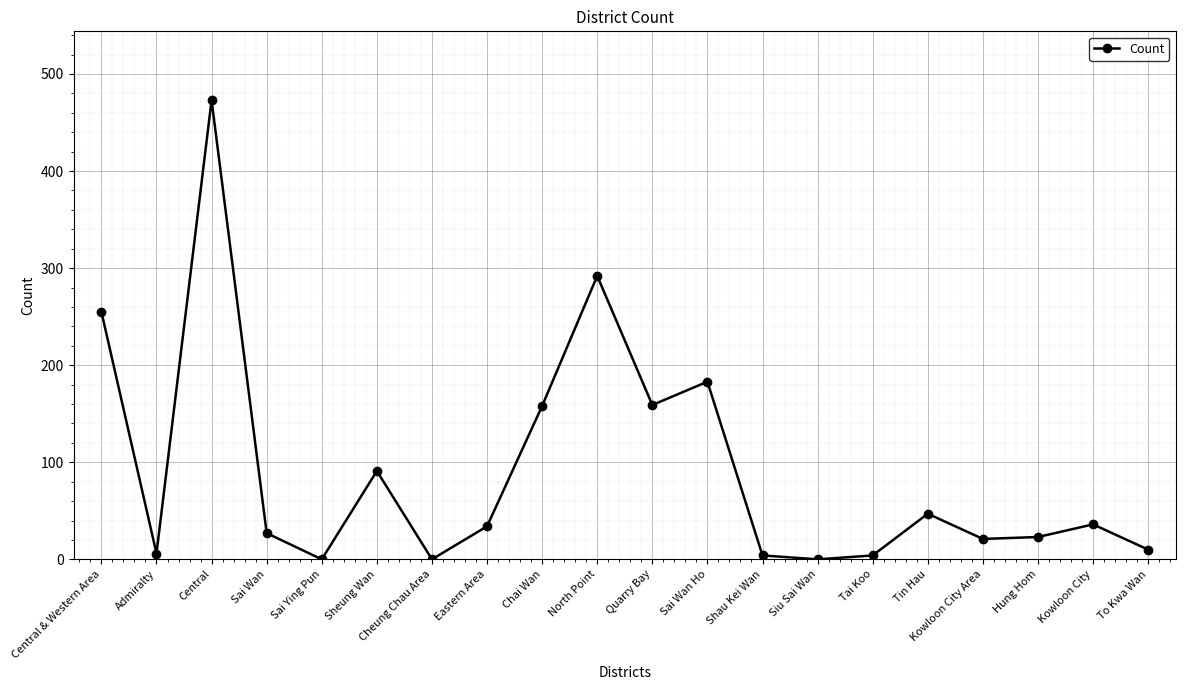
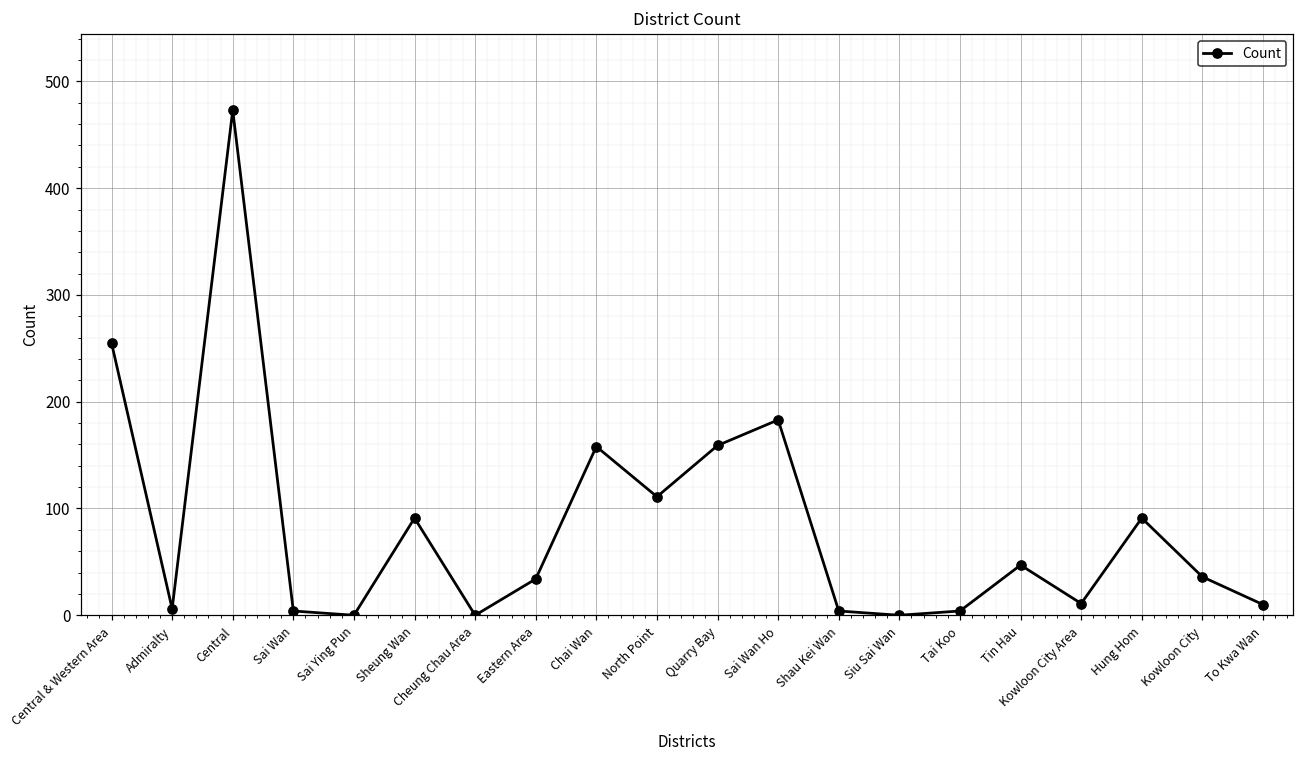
  {
    "Central & Western Area": 260,
    "Admiralty": 10,
    "Central": 470,
-   "Sai Wan": 30,
+   "Sai Wan": 0,
    "Sai Ying Pun": 0,
    "Sheung Wan": 90,
    "Cheung Chau Area": 0,
    "Eastern Area": 30,
    "Chai Wan": 160,
-   "North Point": 290,
+   "North Point": 110,
    "Quarry Bay": 160,
    "Sai Wan Ho": 180,
    "Shau Kei Wan": 0,
    "Siu Sai Wan": 0,
    "Tai Koo": 0,
    "Tin Hau": 50,
-   "Kowloon City Area": 20,
-   "Hung Hom": 20,
+   "Kowloon City Area": 10,
+   "Hung Hom": 90,
    "Kowloon City": 40,
    "To Kwa Wan": 10
  }
